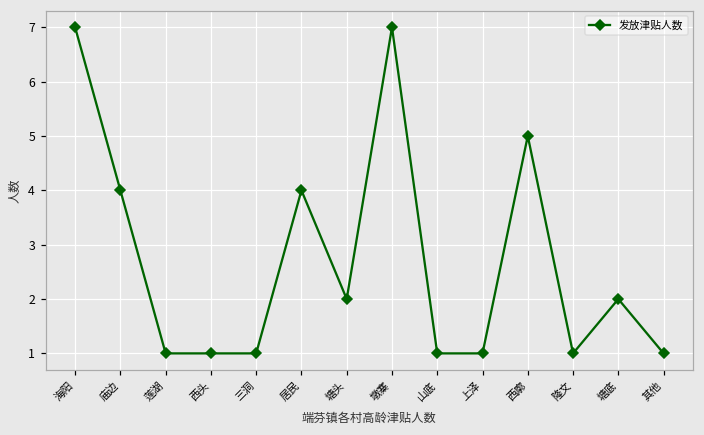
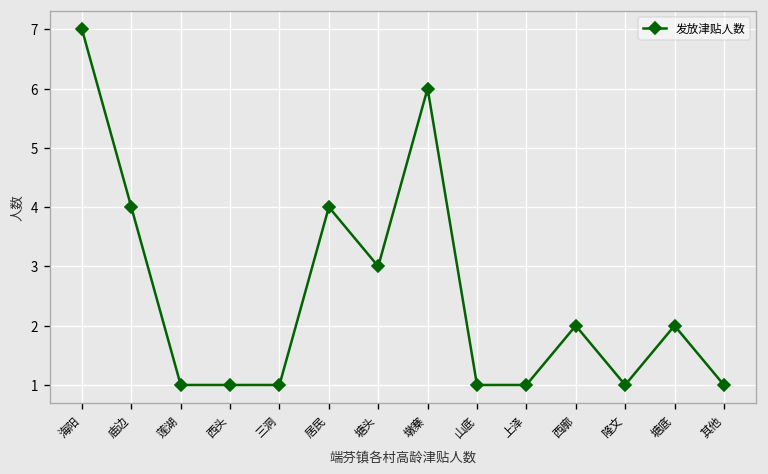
  {
    "海阳": 7,
    "庙边": 4,
    "莲湖": 1,
    "西头": 1,
    "三洞": 1,
    "居民": 4,
-   "塘头": 2,
-   "墩寨": 7,
+   "塘头": 3,
+   "墩寨": 6,
    "山底": 1,
    "上泽": 1,
-   "西廓": 5,
+   "西廓": 2,
    "隆文": 1,
    "塘底": 2,
    "其他": 1
  }
